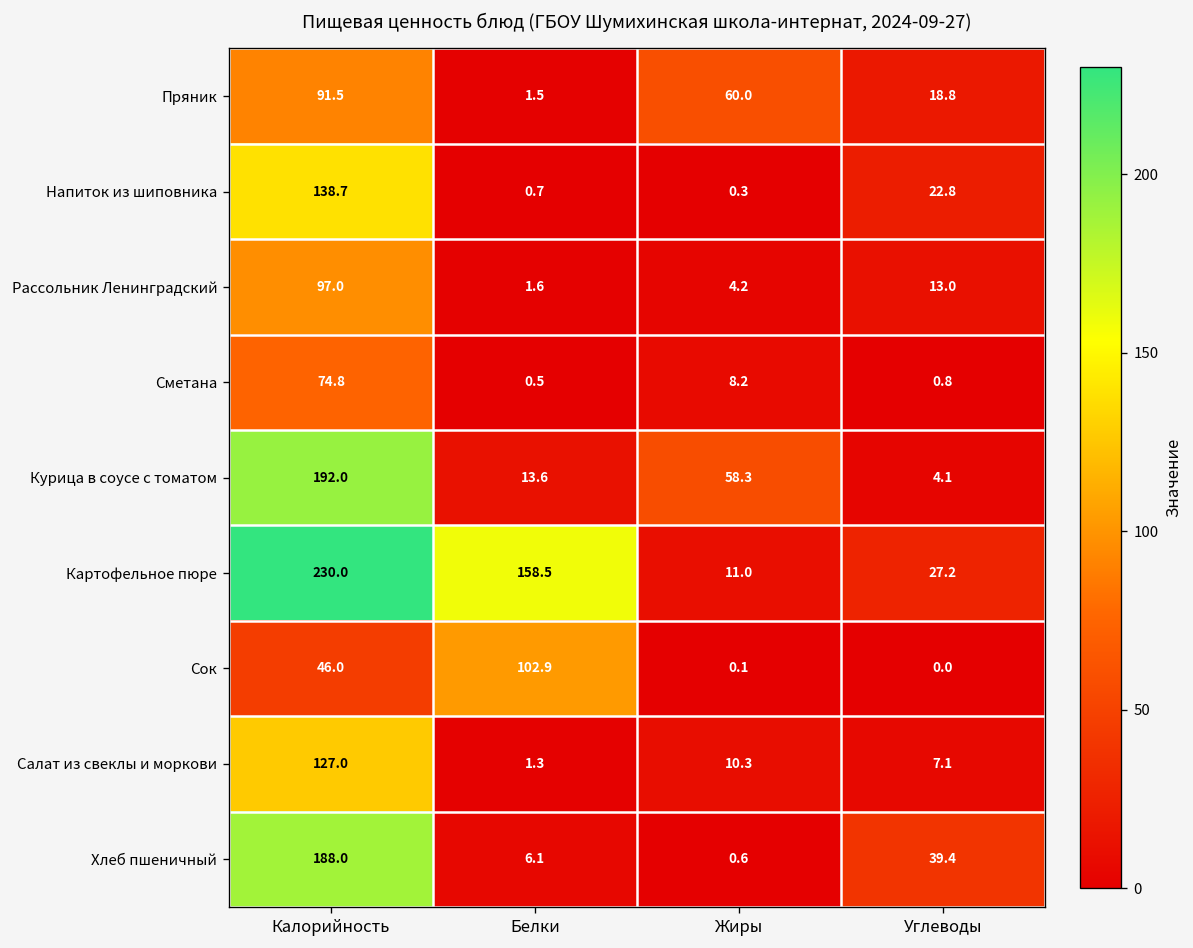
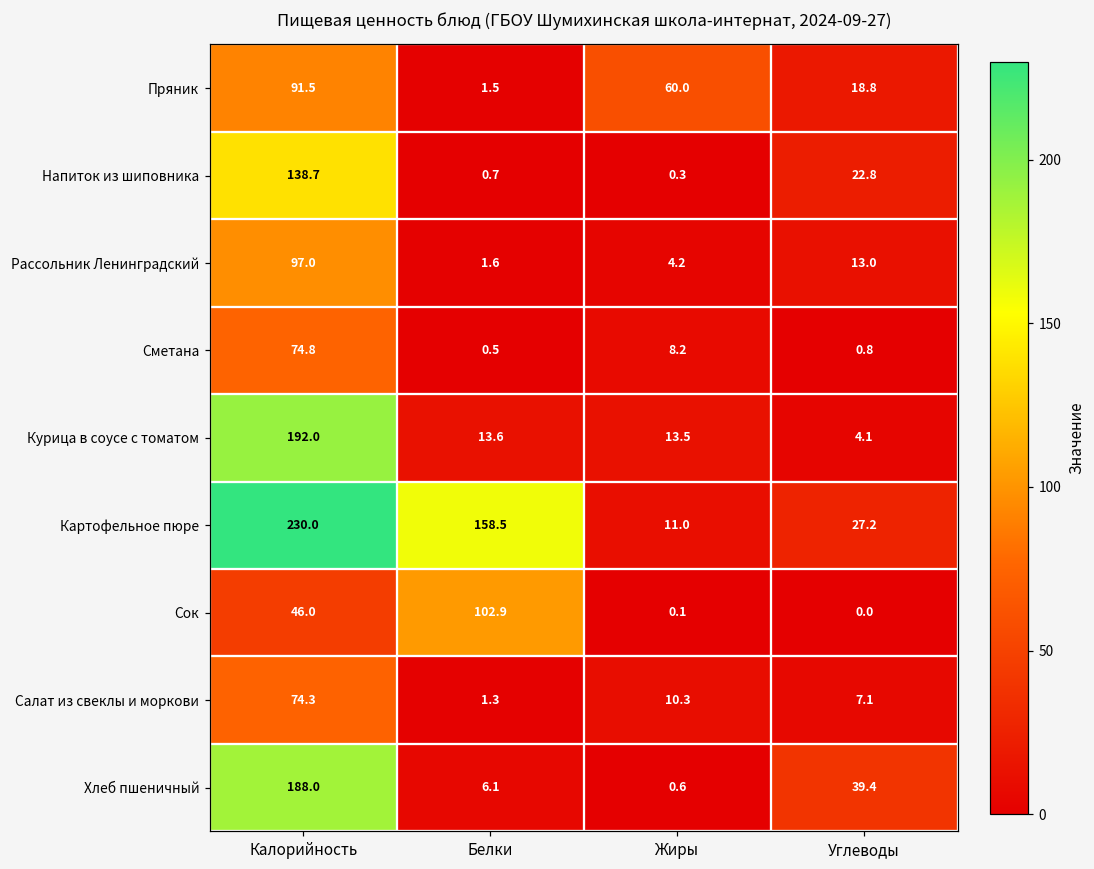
  {
    "Пряник": {
      "Калорийность": 91.5,
      "Белки": 1.5,
      "Жиры": 60.0,
      "Углеводы": 18.8
    },
    "Напиток из шиповника": {
      "Калорийность": 138.7,
      "Белки": 0.7,
      "Жиры": 0.3,
      "Углеводы": 22.8
    },
    "Рассольник Ленинградский": {
      "Калорийность": 97.0,
      "Белки": 1.6,
      "Жиры": 4.2,
      "Углеводы": 13.0
    },
    "Сметана": {
      "Калорийность": 74.8,
      "Белки": 0.5,
      "Жиры": 8.2,
      "Углеводы": 0.8
    },
    "Курица в соусе с томатом": {
      "Калорийность": 192.0,
      "Белки": 13.6,
-     "Жиры": 58.3,
+     "Жиры": 13.5,
      "Углеводы": 4.1
    },
    "Картофельное пюре": {
      "Калорийность": 230.0,
      "Белки": 158.5,
      "Жиры": 11.0,
      "Углеводы": 27.2
    },
    "Сок": {
      "Калорийность": 46.0,
      "Белки": 102.9,
      "Жиры": 0.1,
      "Углеводы": 0.0
    },
    "Салат из свеклы и моркови": {
-     "Калорийность": 127.0,
+     "Калорийность": 74.3,
      "Белки": 1.3,
      "Жиры": 10.3,
      "Углеводы": 7.1
    },
    "Хлеб пшеничный": {
      "Калорийность": 188.0,
      "Белки": 6.1,
      "Жиры": 0.6,
      "Углеводы": 39.4
    }
  }
